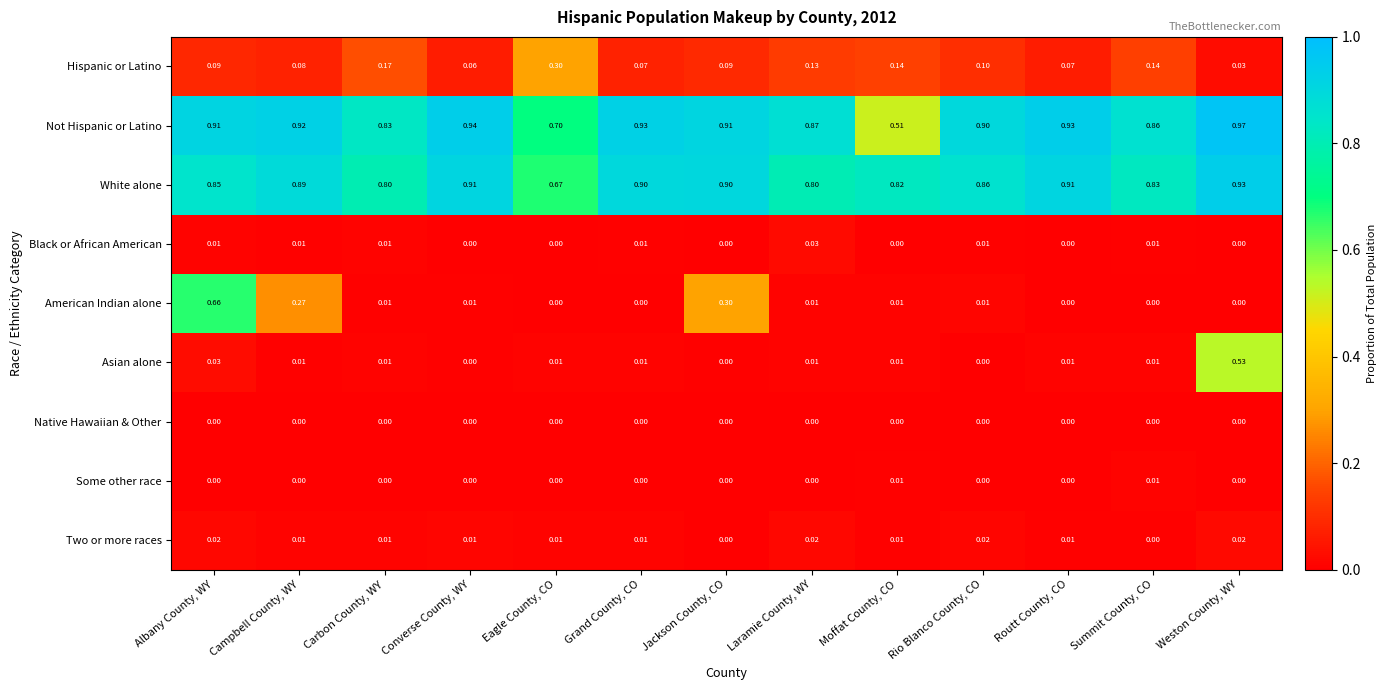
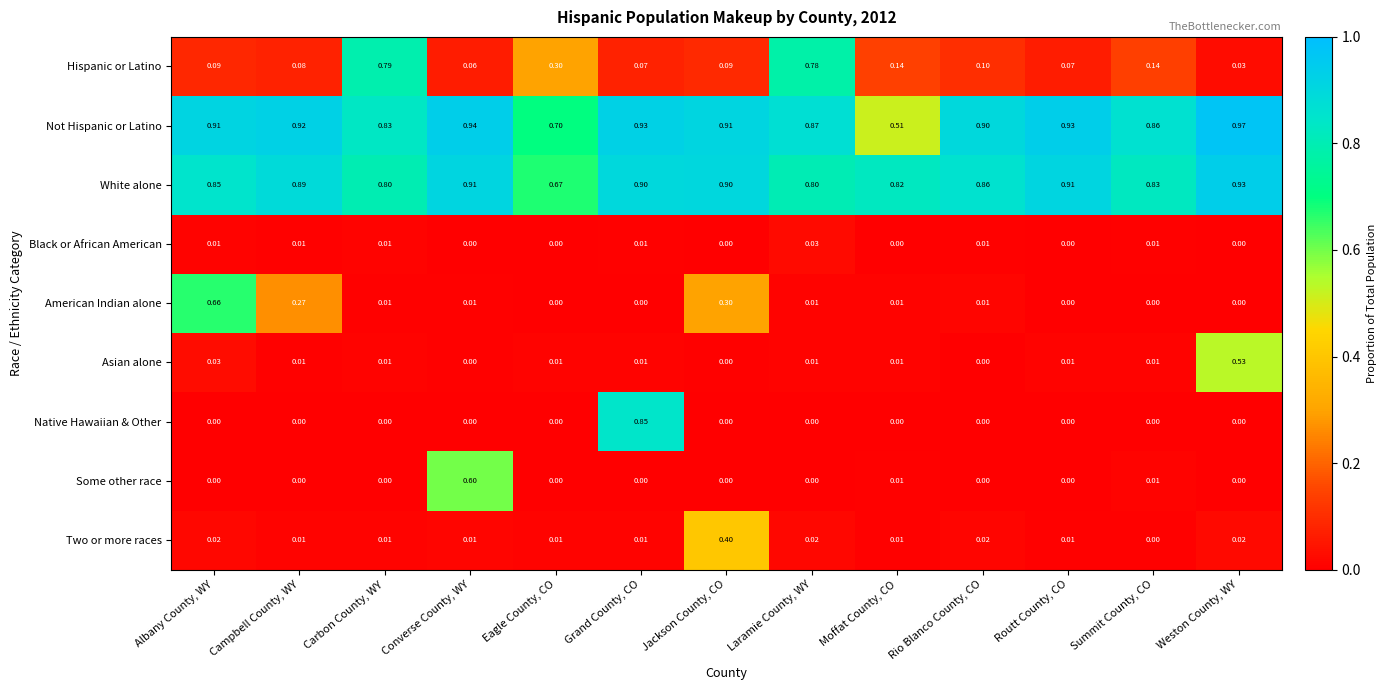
  {
    "Hispanic or Latino": {
      "Albany County, WY": 0.09,
      "Campbell County, WY": 0.08,
-     "Carbon County, WY": 0.17,
+     "Carbon County, WY": 0.79,
      "Converse County, WY": 0.06,
      "Eagle County, CO": 0.30,
      "Grand County, CO": 0.07,
      "Jackson County, CO": 0.09,
-     "Laramie County, WY": 0.13,
+     "Laramie County, WY": 0.78,
      "Moffat County, CO": 0.14,
      "Rio Blanco County, CO": 0.10,
      "Routt County, CO": 0.07,
      "Summit County, CO": 0.14,
      "Weston County, WY": 0.03
    },
    "Not Hispanic or Latino": {
      "Albany County, WY": 0.91,
      "Campbell County, WY": 0.92,
      "Carbon County, WY": 0.83,
      "Converse County, WY": 0.94,
      "Eagle County, CO": 0.70,
      "Grand County, CO": 0.93,
      "Jackson County, CO": 0.91,
      "Laramie County, WY": 0.87,
      "Moffat County, CO": 0.51,
      "Rio Blanco County, CO": 0.90,
      "Routt County, CO": 0.93,
      "Summit County, CO": 0.86,
      "Weston County, WY": 0.97
    },
    "White alone": {
      "Albany County, WY": 0.85,
      "Campbell County, WY": 0.89,
      "Carbon County, WY": 0.80,
      "Converse County, WY": 0.91,
      "Eagle County, CO": 0.67,
      "Grand County, CO": 0.90,
      "Jackson County, CO": 0.90,
      "Laramie County, WY": 0.80,
      "Moffat County, CO": 0.82,
      "Rio Blanco County, CO": 0.86,
      "Routt County, CO": 0.91,
      "Summit County, CO": 0.83,
      "Weston County, WY": 0.93
    },
    "Black or African American": {
      "Albany County, WY": 0.01,
      "Campbell County, WY": 0.01,
      "Carbon County, WY": 0.01,
      "Converse County, WY": 0.00,
      "Eagle County, CO": 0.00,
      "Grand County, CO": 0.01,
      "Jackson County, CO": 0.00,
      "Laramie County, WY": 0.03,
      "Moffat County, CO": 0.00,
      "Rio Blanco County, CO": 0.01,
      "Routt County, CO": 0.00,
      "Summit County, CO": 0.01,
      "Weston County, WY": 0.00
    },
    "American Indian alone": {
      "Albany County, WY": 0.66,
      "Campbell County, WY": 0.27,
      "Carbon County, WY": 0.01,
      "Converse County, WY": 0.01,
      "Eagle County, CO": 0.00,
      "Grand County, CO": 0.00,
      "Jackson County, CO": 0.30,
      "Laramie County, WY": 0.01,
      "Moffat County, CO": 0.01,
      "Rio Blanco County, CO": 0.01,
      "Routt County, CO": 0.00,
      "Summit County, CO": 0.00,
      "Weston County, WY": 0.00
    },
    "Asian alone": {
      "Albany County, WY": 0.03,
      "Campbell County, WY": 0.01,
      "Carbon County, WY": 0.01,
      "Converse County, WY": 0.00,
      "Eagle County, CO": 0.01,
      "Grand County, CO": 0.01,
      "Jackson County, CO": 0.00,
      "Laramie County, WY": 0.01,
      "Moffat County, CO": 0.01,
      "Rio Blanco County, CO": 0.00,
      "Routt County, CO": 0.01,
      "Summit County, CO": 0.01,
      "Weston County, WY": 0.53
    },
    "Native Hawaiian & Other": {
      "Albany County, WY": 0.00,
      "Campbell County, WY": 0.00,
      "Carbon County, WY": 0.00,
      "Converse County, WY": 0.00,
      "Eagle County, CO": 0.00,
-     "Grand County, CO": 0.00,
+     "Grand County, CO": 0.85,
      "Jackson County, CO": 0.00,
      "Laramie County, WY": 0.00,
      "Moffat County, CO": 0.00,
      "Rio Blanco County, CO": 0.00,
      "Routt County, CO": 0.00,
      "Summit County, CO": 0.00,
      "Weston County, WY": 0.00
    },
    "Some other race": {
      "Albany County, WY": 0.00,
      "Campbell County, WY": 0.00,
      "Carbon County, WY": 0.00,
-     "Converse County, WY": 0.00,
+     "Converse County, WY": 0.60,
      "Eagle County, CO": 0.00,
      "Grand County, CO": 0.00,
      "Jackson County, CO": 0.00,
      "Laramie County, WY": 0.00,
      "Moffat County, CO": 0.01,
      "Rio Blanco County, CO": 0.00,
      "Routt County, CO": 0.00,
      "Summit County, CO": 0.01,
      "Weston County, WY": 0.00
    },
    "Two or more races": {
      "Albany County, WY": 0.02,
      "Campbell County, WY": 0.01,
      "Carbon County, WY": 0.01,
      "Converse County, WY": 0.01,
      "Eagle County, CO": 0.01,
      "Grand County, CO": 0.01,
-     "Jackson County, CO": 0.00,
+     "Jackson County, CO": 0.40,
      "Laramie County, WY": 0.02,
      "Moffat County, CO": 0.01,
      "Rio Blanco County, CO": 0.02,
      "Routt County, CO": 0.01,
      "Summit County, CO": 0.00,
      "Weston County, WY": 0.02
    }
  }
